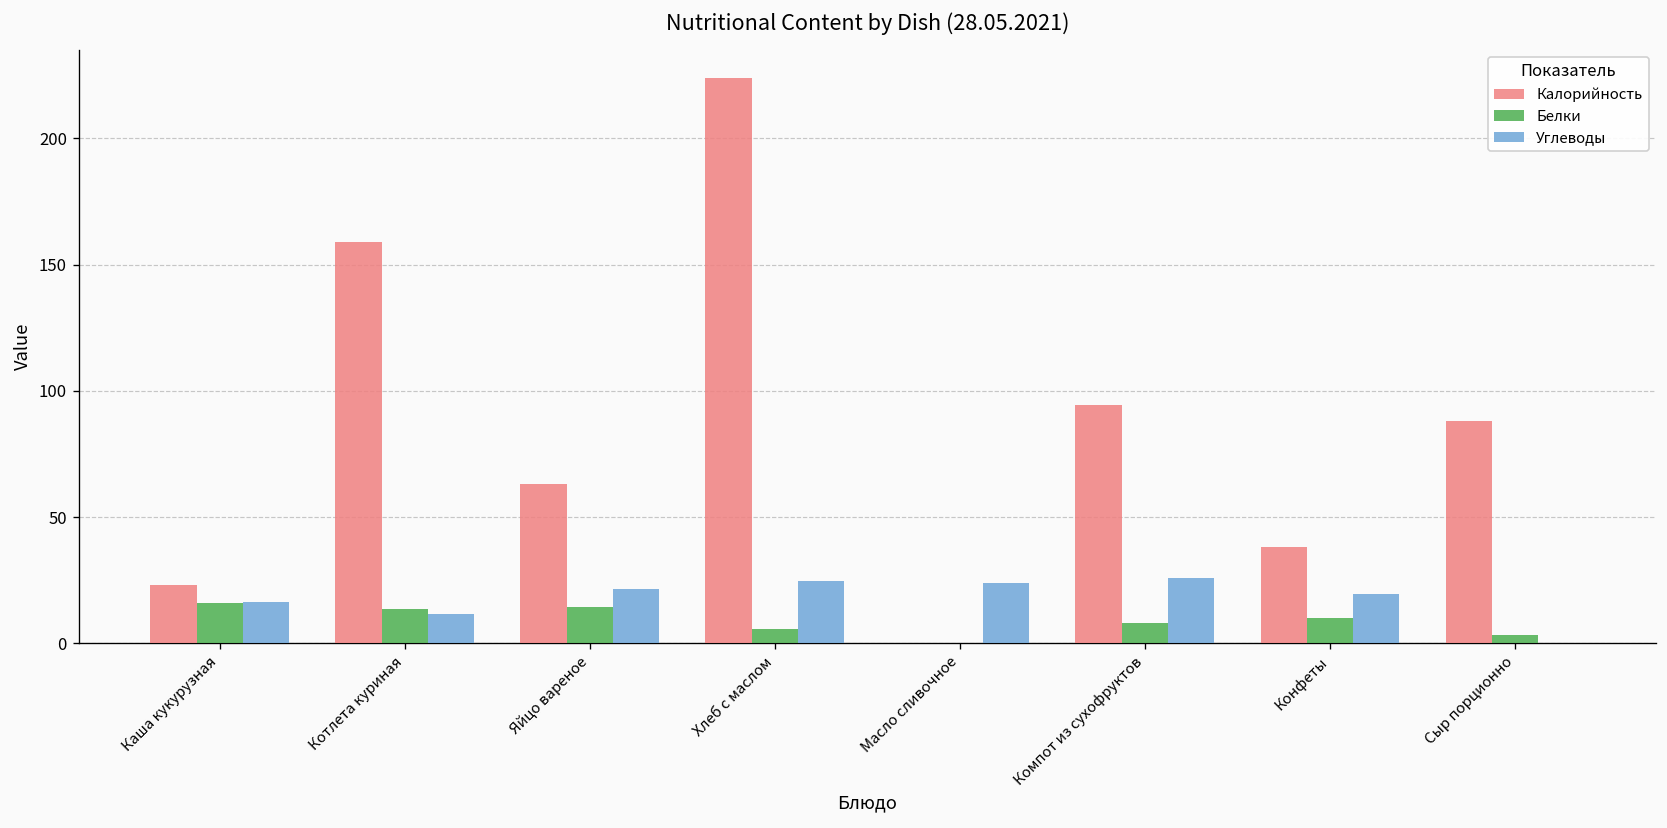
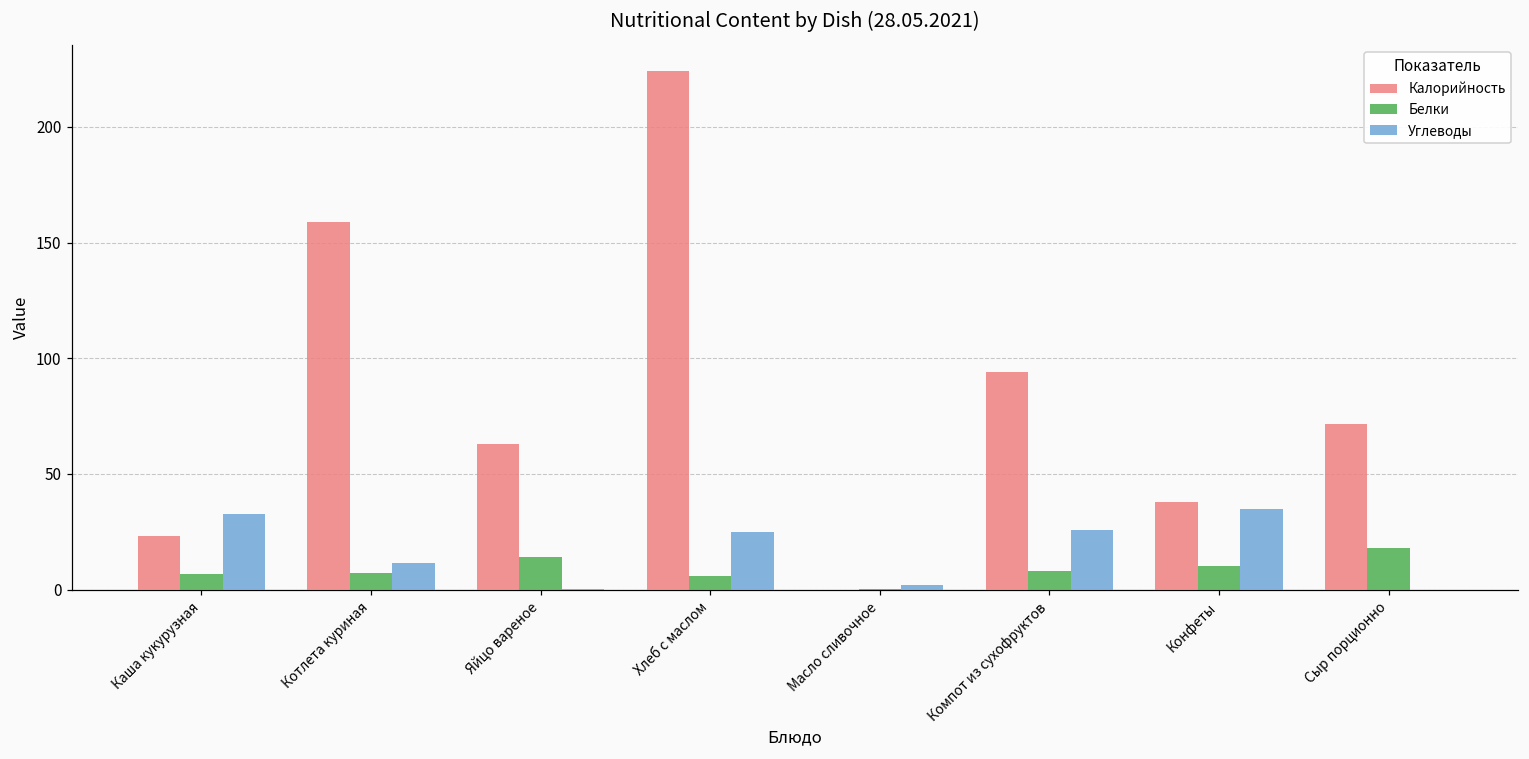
  {
    "Калорийность": {
      "Каша кукурузная": 23,
      "Котлета куриная": 159,
      "Яйцо вареное": 63,
      "Хлеб с маслом": 224,
      "Масло сливочное": 0,
      "Компот из сухофруктов": 94,
      "Конфеты": 38,
-     "Сыр порционно": 88
+     "Сыр порционно": 71
    },
    "Белки": {
-     "Каша кукурузная": 16,
-     "Котлета куриная": 14,
+     "Каша кукурузная": 7,
+     "Котлета куриная": 7,
      "Яйцо вареное": 14,
      "Хлеб с маслом": 6,
      "Компот из сухофруктов": 8,
      "Конфеты": 10,
-     "Сыр порционно": 3
+     "Сыр порционно": 18
    },
    "Углеводы": {
-     "Каша кукурузная": 16,
+     "Каша кукурузная": 33,
      "Котлета куриная": 12,
-     "Яйцо вареное": 22,
+     "Яйцо вареное": 0,
      "Хлеб с маслом": 25,
-     "Масло сливочное": 24,
+     "Масло сливочное": 2,
      "Компот из сухофруктов": 26,
-     "Конфеты": 19,
+     "Конфеты": 35,
      "Сыр порционно": 0
    }
  }
